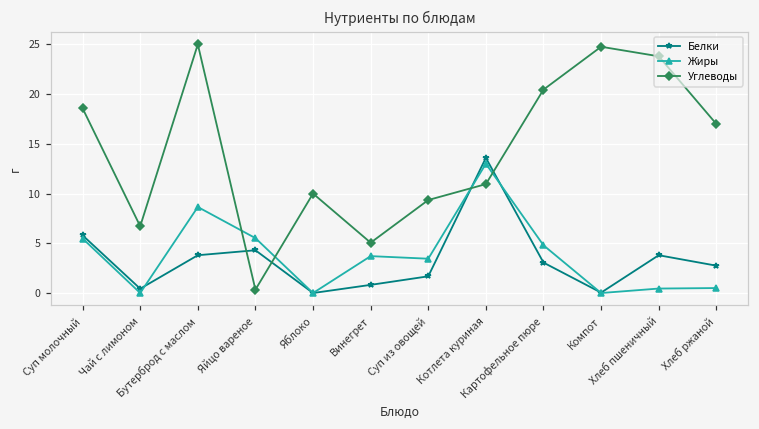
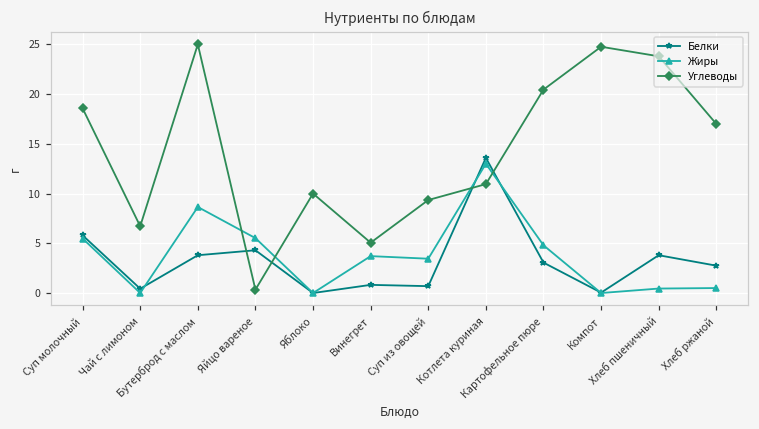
  {
    "Белки": {
      "Суп молочный": 6,
      "Чай с лимоном": 0,
      "Бутерброд с маслом": 4,
      "Яйцо вареное": 4,
      "Винегрет": 1,
-     "Суп из овощей": 2,
+     "Суп из овощей": 1,
      "Котлета куриная": 14,
      "Картофельное пюре": 3,
      "Хлеб пшеничный": 4,
      "Хлеб ржаной": 3
    },
    "Жиры": {
      "Суп молочный": 5,
      "Чай с лимоном": 0,
      "Бутерброд с маслом": 9,
      "Яйцо вареное": 6,
      "Винегрет": 4,
      "Суп из овощей": 3,
      "Котлета куриная": 13,
      "Картофельное пюре": 5,
      "Хлеб пшеничный": 0,
      "Хлеб ржаной": 1
    },
    "Углеводы": {
      "Суп молочный": 19,
      "Чай с лимоном": 7,
      "Бутерброд с маслом": 25,
      "Яйцо вареное": 0,
      "Яблоко": 10,
      "Винегрет": 5,
      "Суп из овощей": 9,
      "Котлета куриная": 11,
      "Картофельное пюре": 20,
      "Компот": 25,
      "Хлеб ржаной": 17
    }
  }
